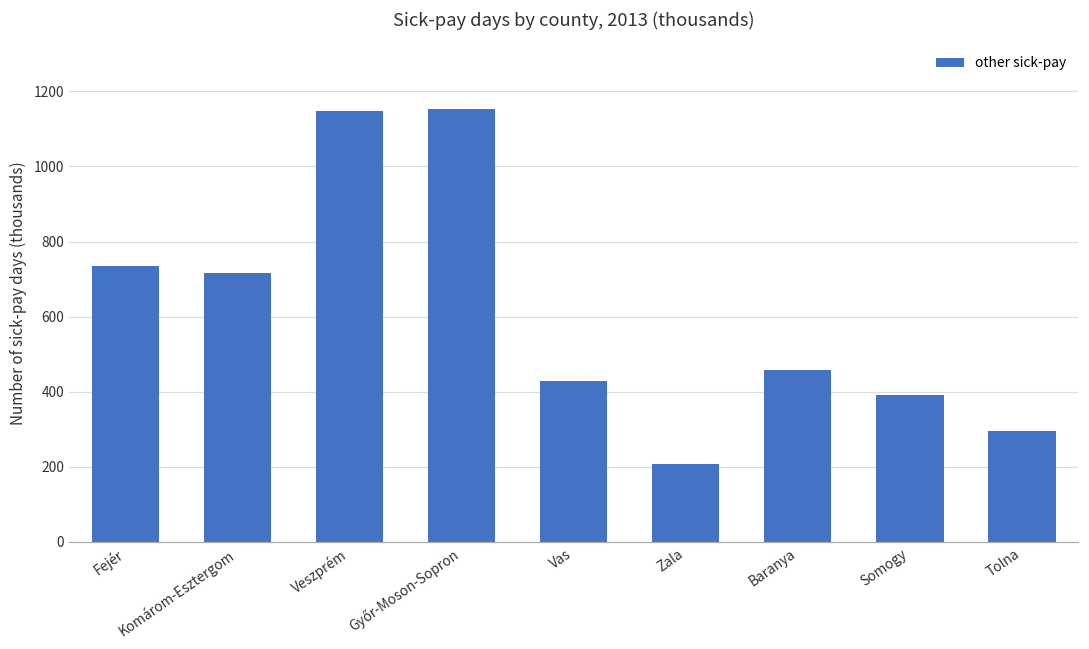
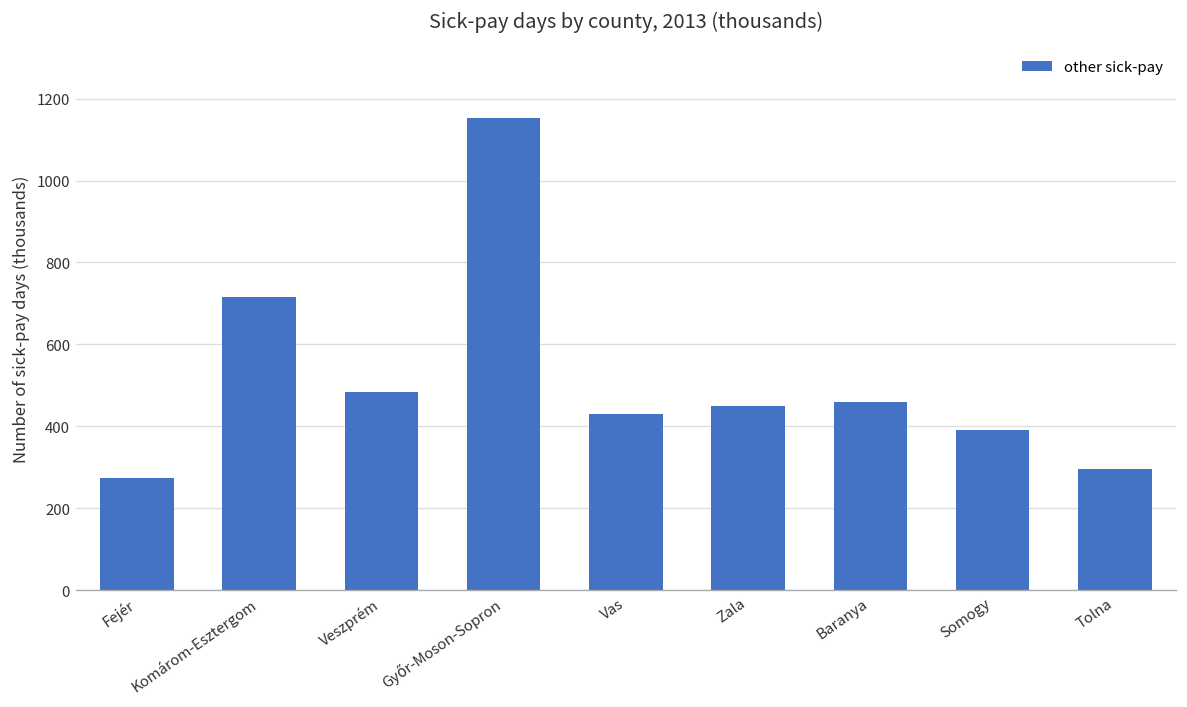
  {
-   "Fejér": 730,
+   "Fejér": 270,
    "Komárom-Esztergom": 720,
-   "Veszprém": 1150,
+   "Veszprém": 480,
    "Győr-Moson-Sopron": 1150,
    "Vas": 430,
-   "Zala": 210,
+   "Zala": 450,
    "Baranya": 460,
    "Somogy": 390,
    "Tolna": 290
  }
